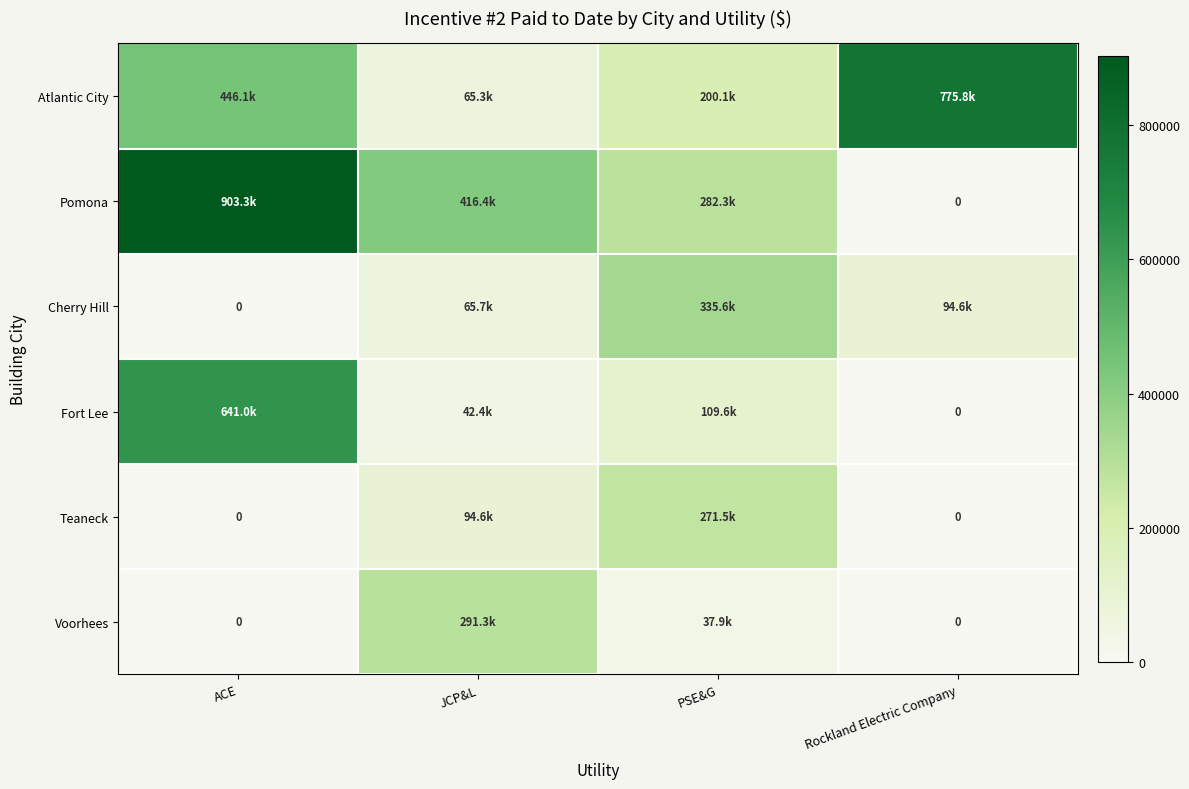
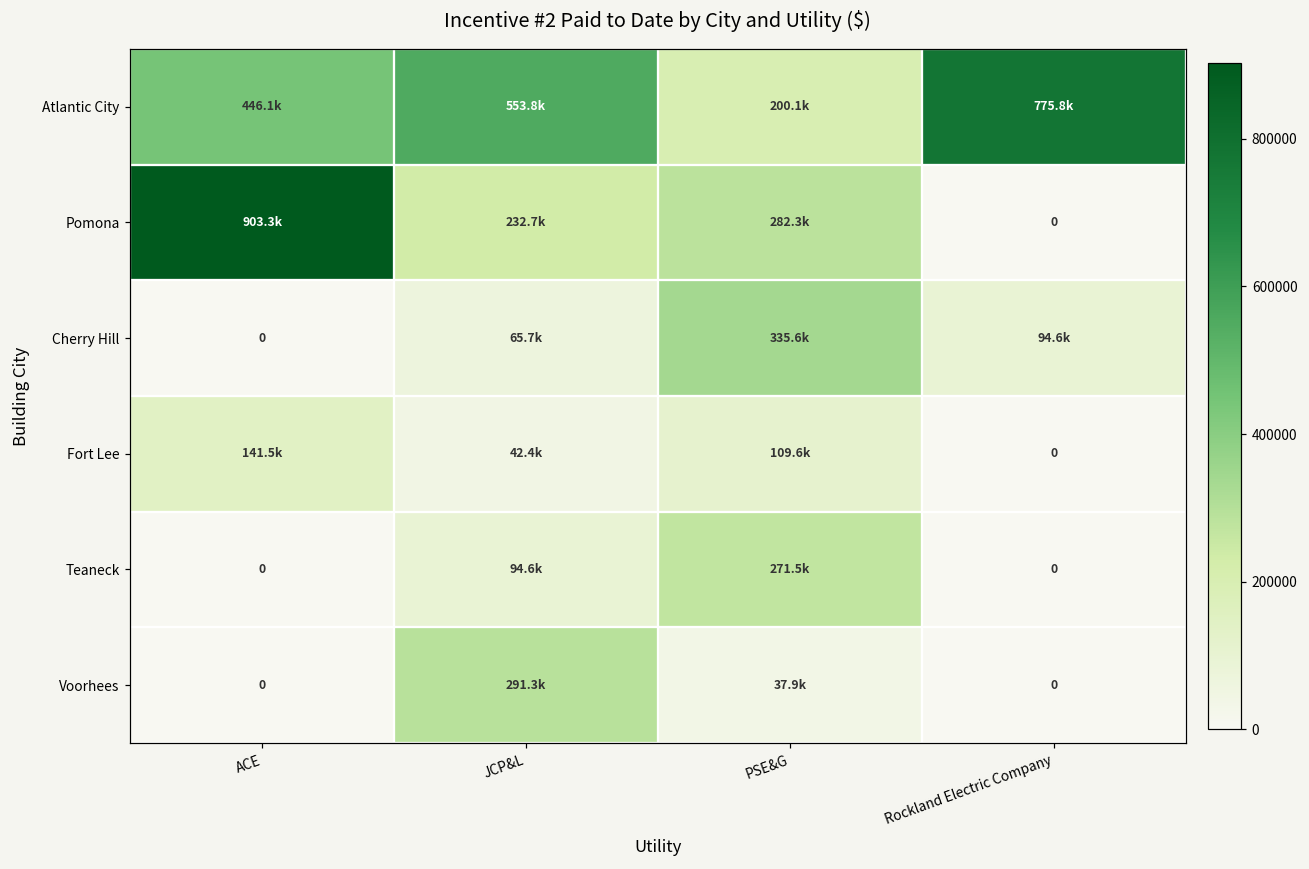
  {
    "Atlantic City": {
      "ACE": "446.1k",
-     "JCP&L": "65.3k",
+     "JCP&L": "553.8k",
      "PSE&G": "200.1k",
      "Rockland Electric Company": "775.8k"
    },
    "Pomona": {
      "ACE": "903.3k",
-     "JCP&L": "416.4k",
+     "JCP&L": "232.7k",
      "PSE&G": "282.3k",
      "Rockland Electric Company": "0"
    },
    "Cherry Hill": {
      "ACE": "0",
      "JCP&L": "65.7k",
      "PSE&G": "335.6k",
      "Rockland Electric Company": "94.6k"
    },
    "Fort Lee": {
-     "ACE": "641.0k",
+     "ACE": "141.5k",
      "JCP&L": "42.4k",
      "PSE&G": "109.6k",
      "Rockland Electric Company": "0"
    },
    "Teaneck": {
      "ACE": "0",
      "JCP&L": "94.6k",
      "PSE&G": "271.5k",
      "Rockland Electric Company": "0"
    },
    "Voorhees": {
      "ACE": "0",
      "JCP&L": "291.3k",
      "PSE&G": "37.9k",
      "Rockland Electric Company": "0"
    }
  }
